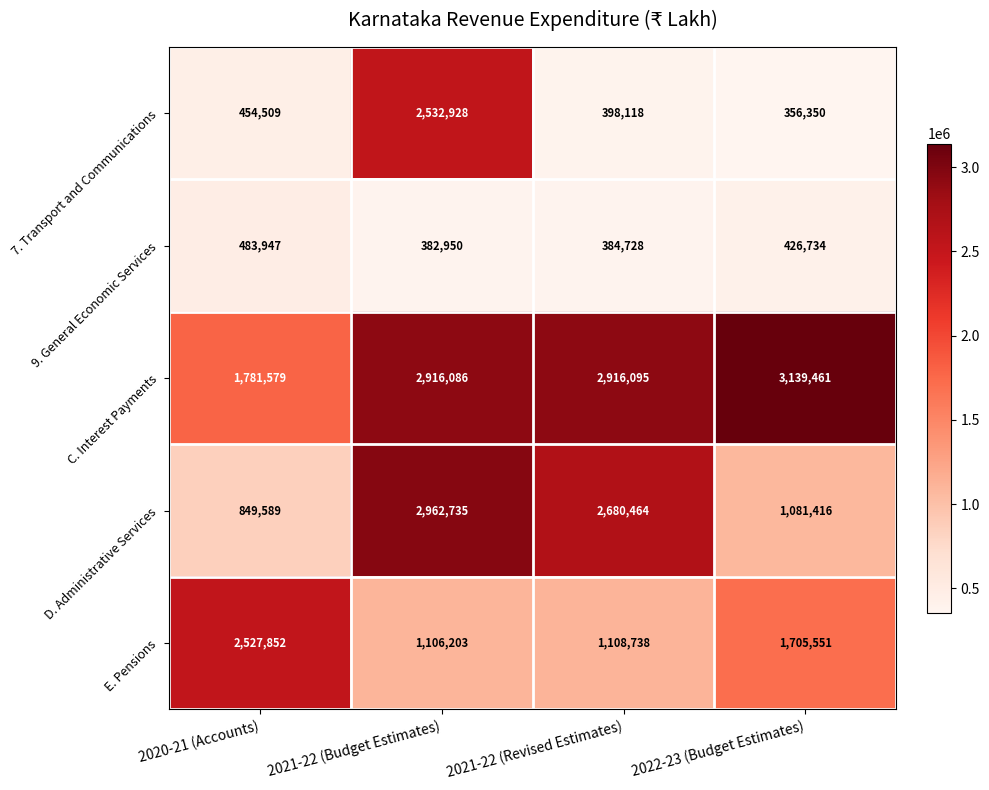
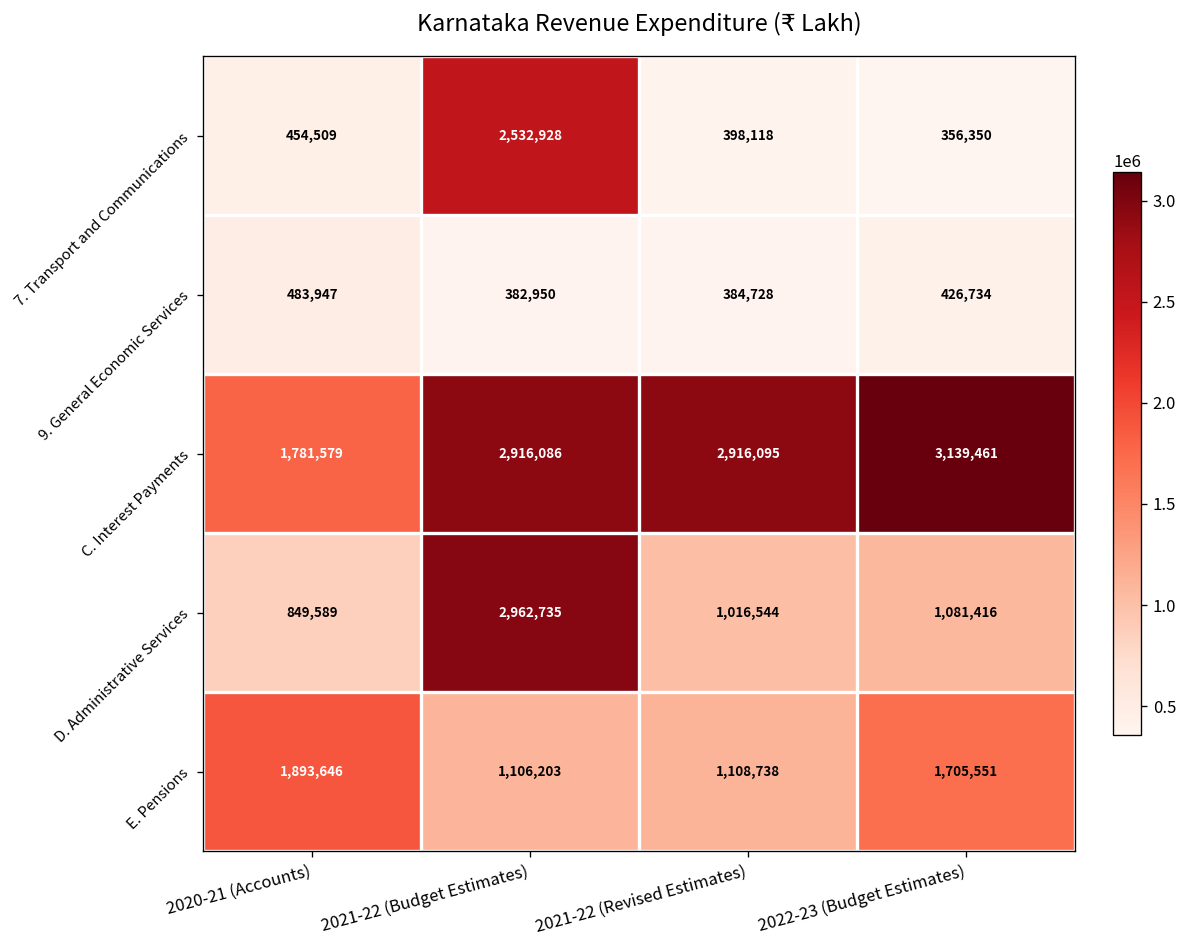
  {
    "7. Transport and Communications": {
      "2020-21 (Accounts)": "454,509",
      "2021-22 (Budget Estimates)": "2,532,928",
      "2021-22 (Revised Estimates)": "398,118",
      "2022-23 (Budget Estimates)": "356,350"
    },
    "9. General Economic Services": {
      "2020-21 (Accounts)": "483,947",
      "2021-22 (Budget Estimates)": "382,950",
      "2021-22 (Revised Estimates)": "384,728",
      "2022-23 (Budget Estimates)": "426,734"
    },
    "C. Interest Payments": {
      "2020-21 (Accounts)": "1,781,579",
      "2021-22 (Budget Estimates)": "2,916,086",
      "2021-22 (Revised Estimates)": "2,916,095",
      "2022-23 (Budget Estimates)": "3,139,461"
    },
    "D. Administrative Services": {
      "2020-21 (Accounts)": "849,589",
      "2021-22 (Budget Estimates)": "2,962,735",
-     "2021-22 (Revised Estimates)": "2,680,464",
+     "2021-22 (Revised Estimates)": "1,016,544",
      "2022-23 (Budget Estimates)": "1,081,416"
    },
    "E. Pensions": {
-     "2020-21 (Accounts)": "2,527,852",
+     "2020-21 (Accounts)": "1,893,646",
      "2021-22 (Budget Estimates)": "1,106,203",
      "2021-22 (Revised Estimates)": "1,108,738",
      "2022-23 (Budget Estimates)": "1,705,551"
    }
  }
